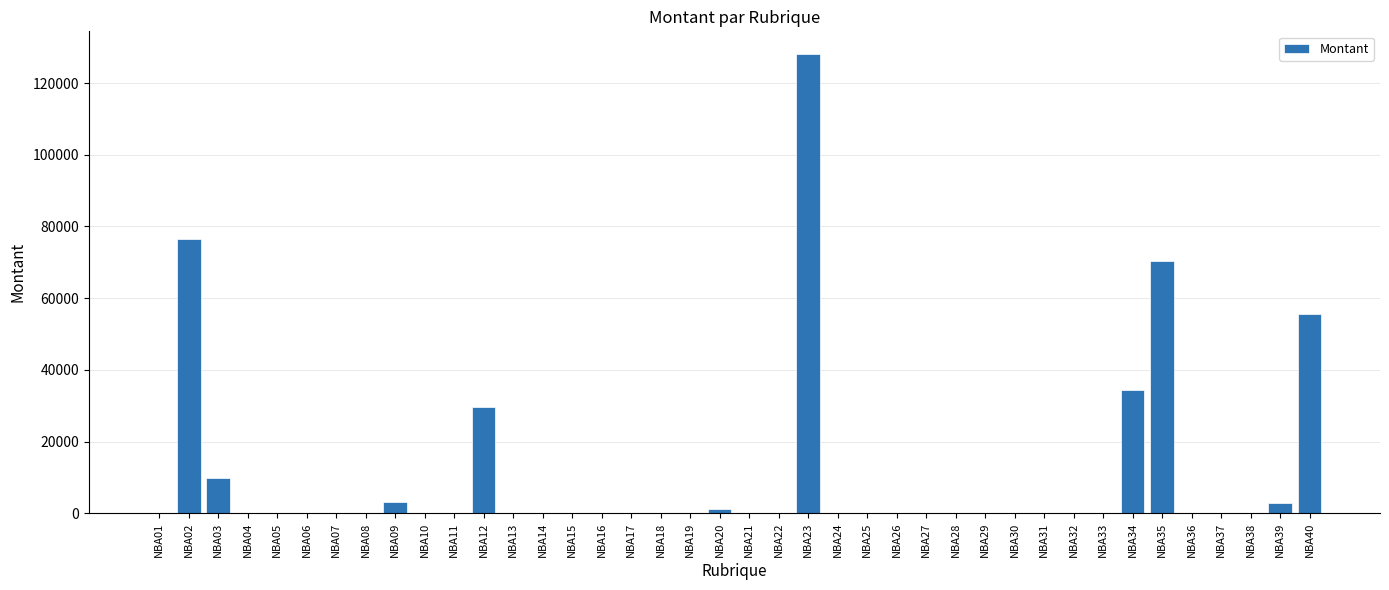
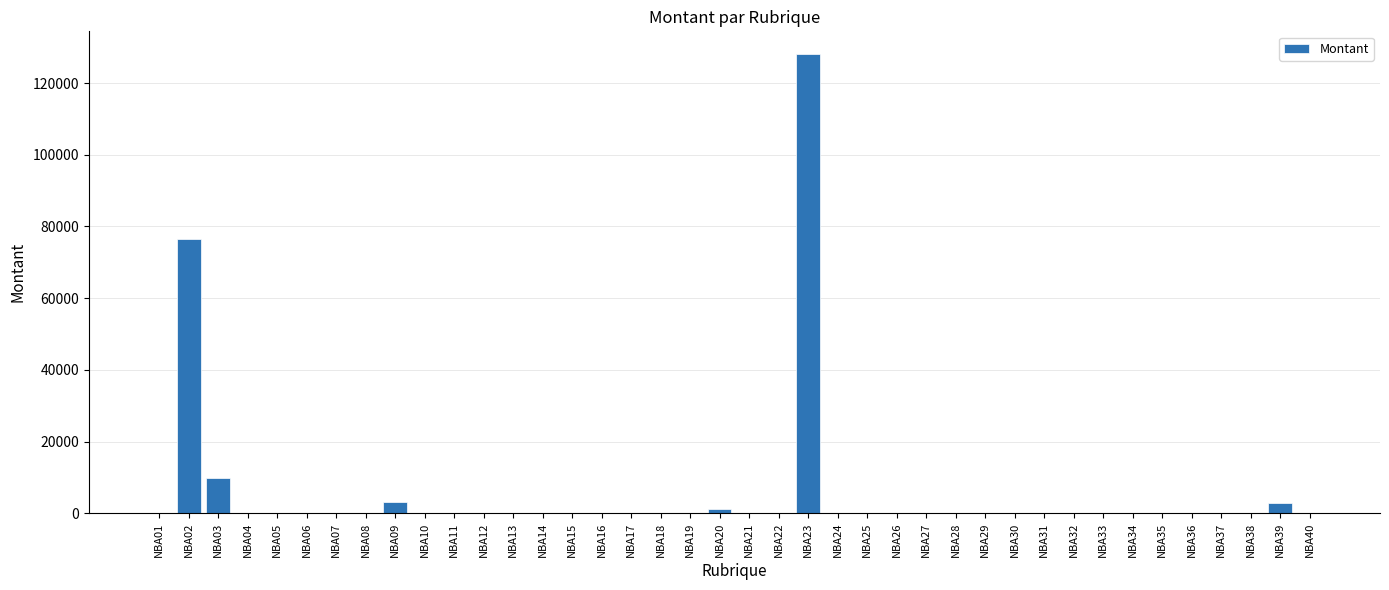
  {
    "NBA01": 0,
    "NBA02": 76000,
    "NBA03": 10000,
    "NBA04": 0,
    "NBA05": 0,
    "NBA06": 0,
    "NBA07": 0,
    "NBA08": 0,
    "NBA09": 3000,
    "NBA10": 0,
    "NBA11": 0,
-   "NBA12": 30000,
+   "NBA12": 0,
    "NBA14": 0,
    "NBA15": 0,
    "NBA16": 0,
    "NBA17": 0,
    "NBA18": 0,
    "NBA19": 0,
    "NBA20": 1000,
    "NBA21": 0,
    "NBA22": 0,
    "NBA23": 128000,
    "NBA24": 0,
    "NBA25": 0,
    "NBA26": 0,
    "NBA27": 0,
    "NBA28": 0,
    "NBA29": 0,
    "NBA30": 0,
    "NBA31": 0,
    "NBA32": 0,
    "NBA33": 0,
-   "NBA34": 34000,
-   "NBA35": 70000,
+   "NBA34": 0,
+   "NBA35": 0,
    "NBA36": 0,
    "NBA37": 0,
    "NBA38": 0,
    "NBA39": 3000,
-   "NBA40": 56000
+   "NBA40": 0
  }
